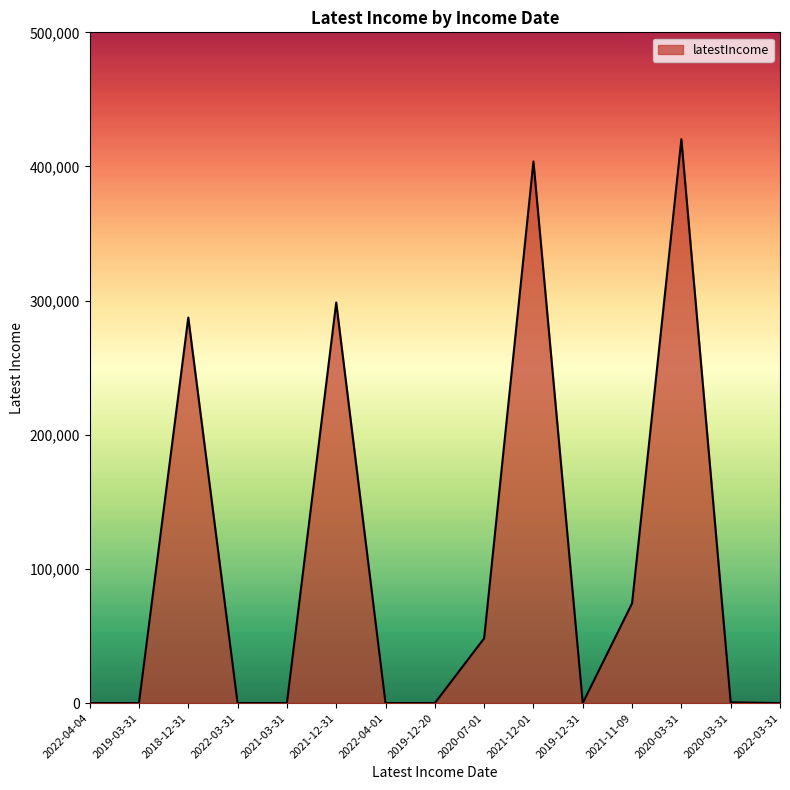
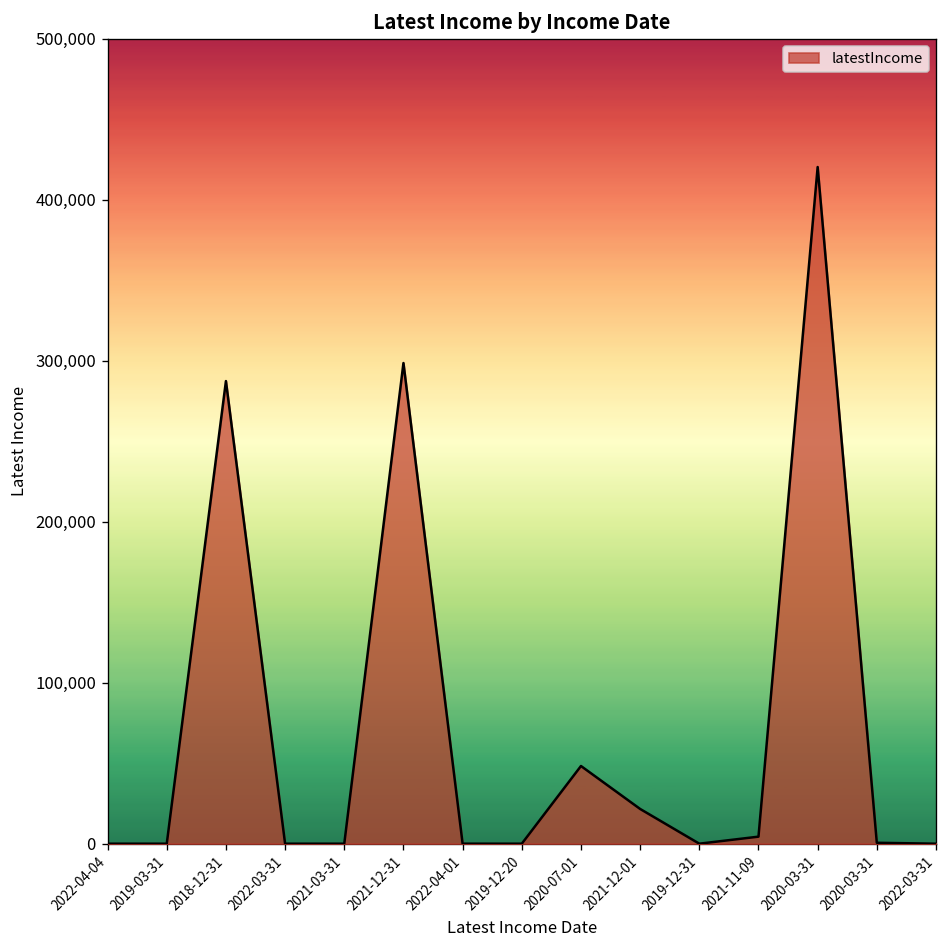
  {
    "2022-04-04": "0",
    "2019-03-31": "0",
    "2018-12-31": "287,000",
    "2021-03-31": "0",
    "2021-12-31": "299,000",
    "2022-04-01": "0",
    "2019-12-20": "0",
    "2020-07-01": "48,000",
-   "2021-12-01": "404,000",
+   "2021-12-01": "22,000",
    "2019-12-31": "0",
-   "2021-11-09": "74,000"
+   "2021-11-09": "4,000"
  }
